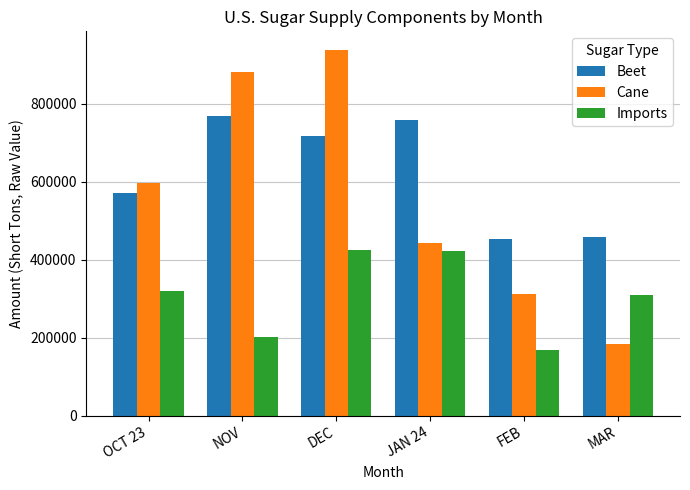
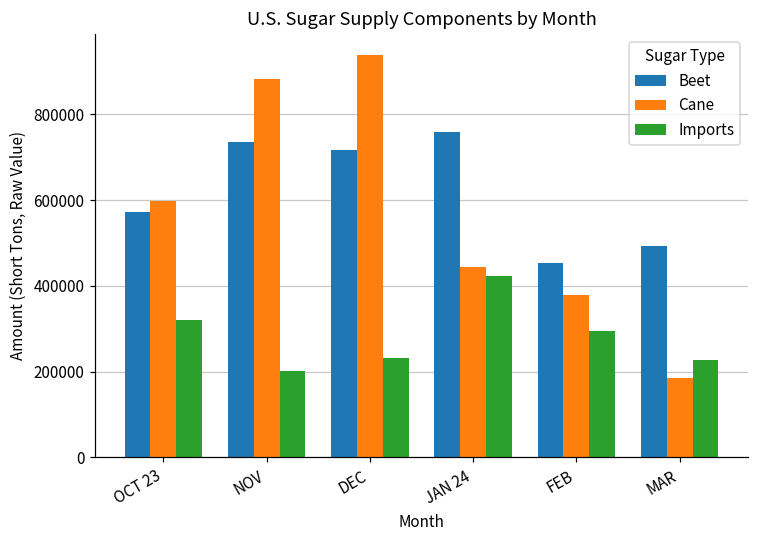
  {
    "Beet": {
      "OCT 23": 570000,
-     "NOV": 770000,
+     "NOV": 740000,
      "DEC": 720000,
      "JAN 24": 760000,
      "FEB": 450000,
-     "MAR": 460000
+     "MAR": 490000
    },
    "Cane": {
      "OCT 23": 600000,
      "NOV": 880000,
      "DEC": 940000,
      "JAN 24": 440000,
-     "FEB": 310000,
+     "FEB": 380000,
      "MAR": 180000
    },
    "Imports": {
      "OCT 23": 320000,
      "NOV": 200000,
-     "DEC": 430000,
+     "DEC": 230000,
      "JAN 24": 420000,
-     "FEB": 170000,
-     "MAR": 310000
+     "FEB": 290000,
+     "MAR": 230000
    }
  }
